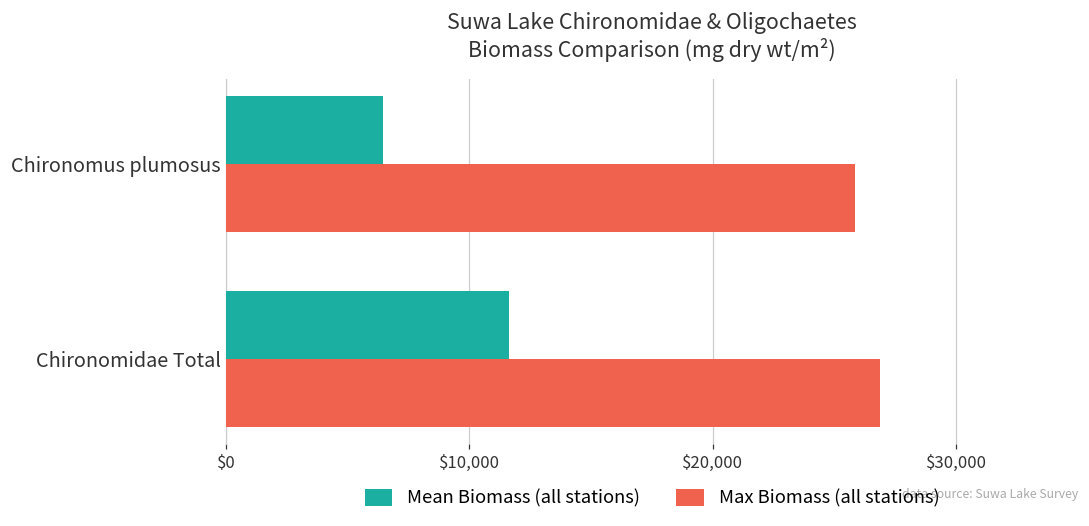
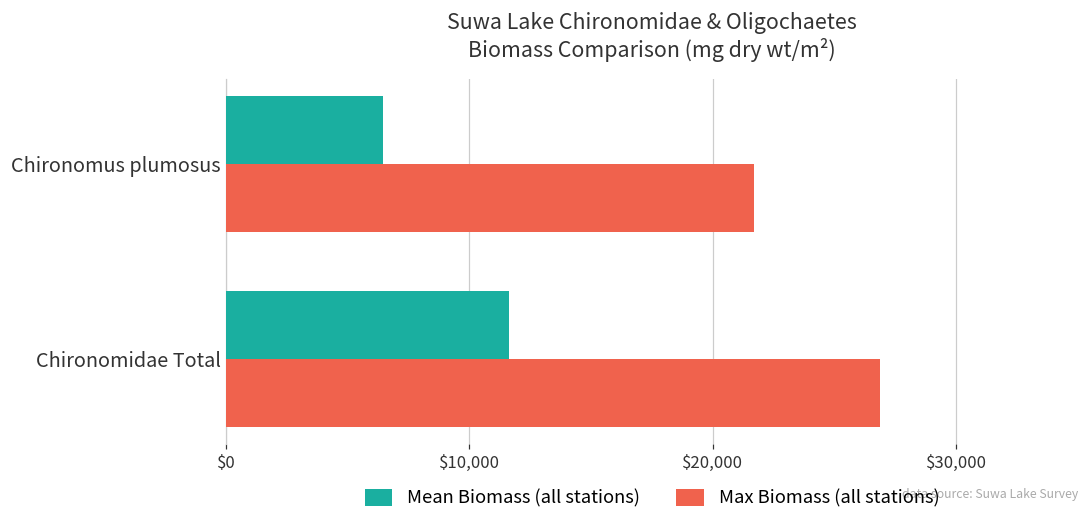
  {
    "Mean Biomass (all stations)": {
      "Chironomus plumosus": "$6,400",
      "Chironomidae Total": "$11,600"
    },
    "Max Biomass (all stations)": {
-     "Chironomus plumosus": "$25,900",
+     "Chironomus plumosus": "$21,700",
      "Chironomidae Total": "$26,900"
    }
  }
